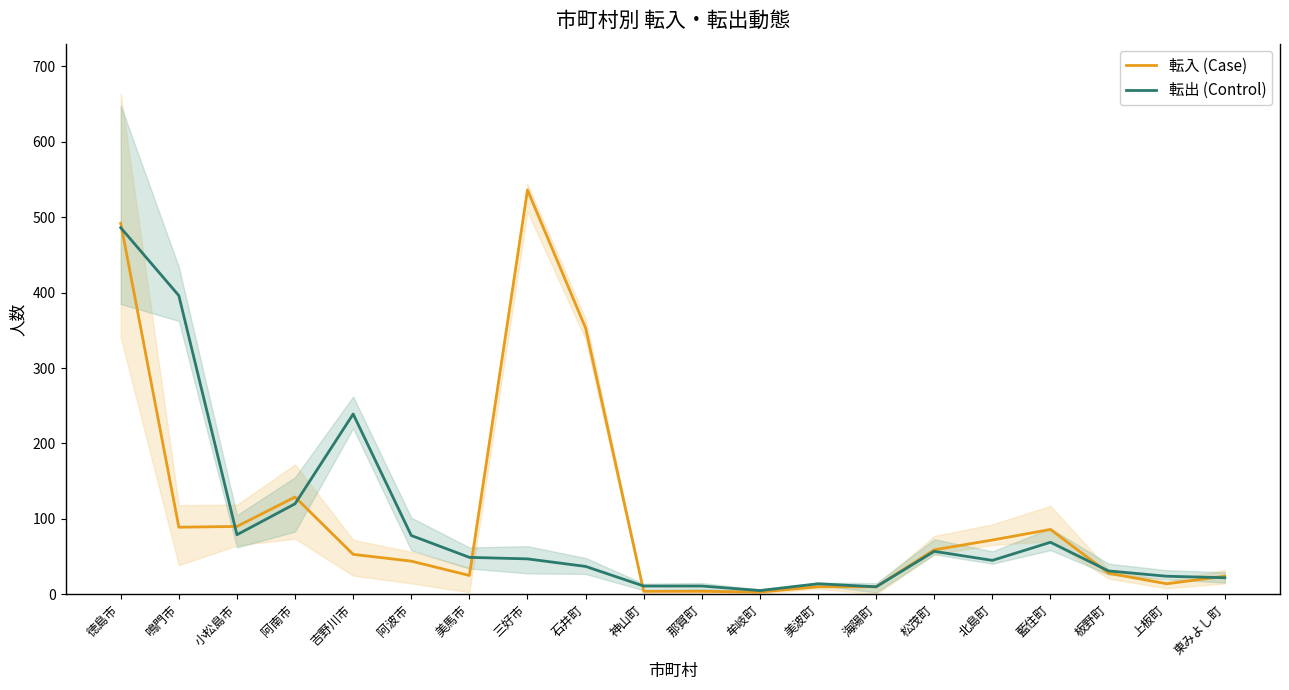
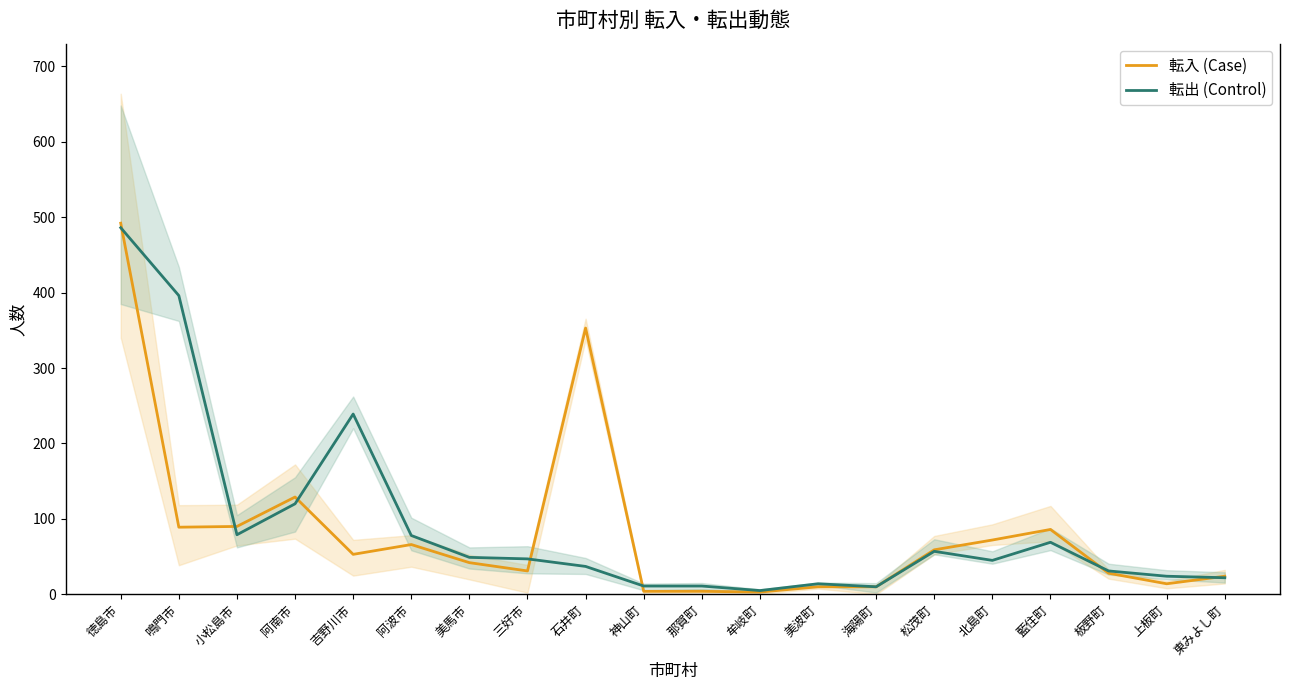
  {
    "転入 (Case)": {
      "徳島市": 490,
      "鳴門市": 90,
      "小松島市": 90,
      "阿南市": 130,
      "吉野川市": 50,
-     "阿波市": 40,
-     "美馬市": 30,
-     "三好市": 540,
+     "阿波市": 70,
+     "美馬市": 40,
+     "三好市": 30,
      "石井町": 350,
      "北島町": 70,
      "上板町": 10
    },
    "転出 (Control)": {
      "徳島市": 490,
      "鳴門市": 400,
      "小松島市": 80,
      "阿南市": 120,
      "吉野川市": 240,
      "美馬市": 50,
      "三好市": 50,
      "石井町": 40,
      "那賀町": 10,
      "北島町": 50,
      "藍住町": 70,
      "上板町": 20
    }
  }
